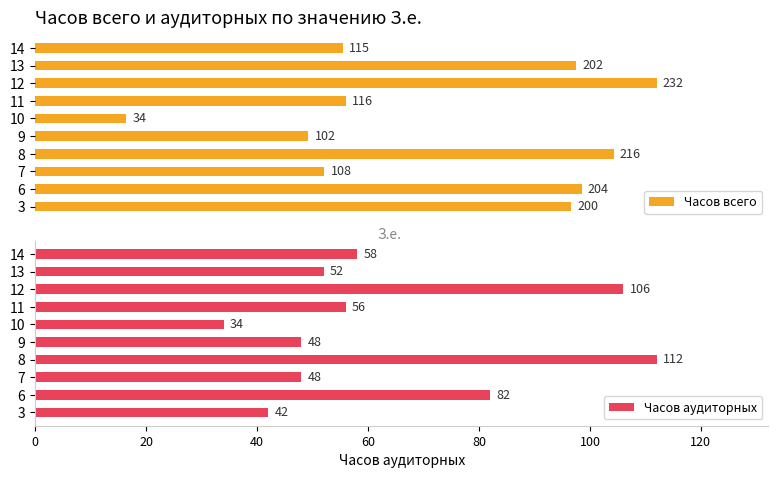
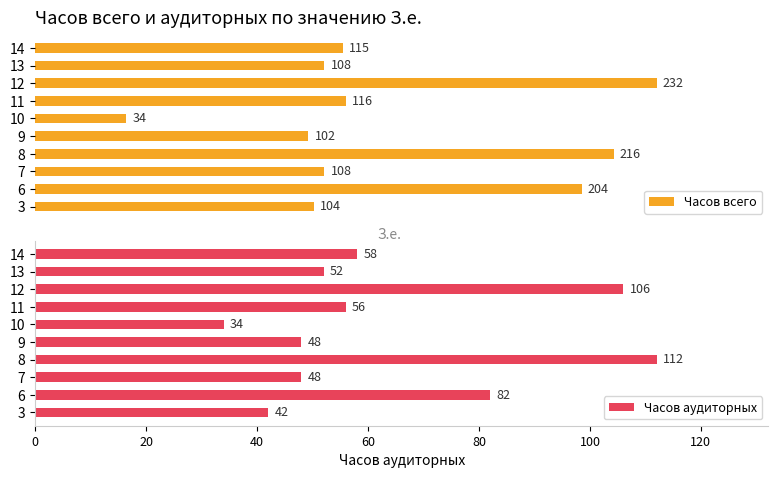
  {
    "Часов всего и аудиторных по значению З.е.": {
      "14": 115,
-     "13": 202,
+     "13": 108,
      "12": 232,
      "11": 116,
      "10": 34,
      "9": 102,
      "8": 216,
      "7": 108,
      "6": 204,
-     "3": 200
+     "3": 104
    }
  }
